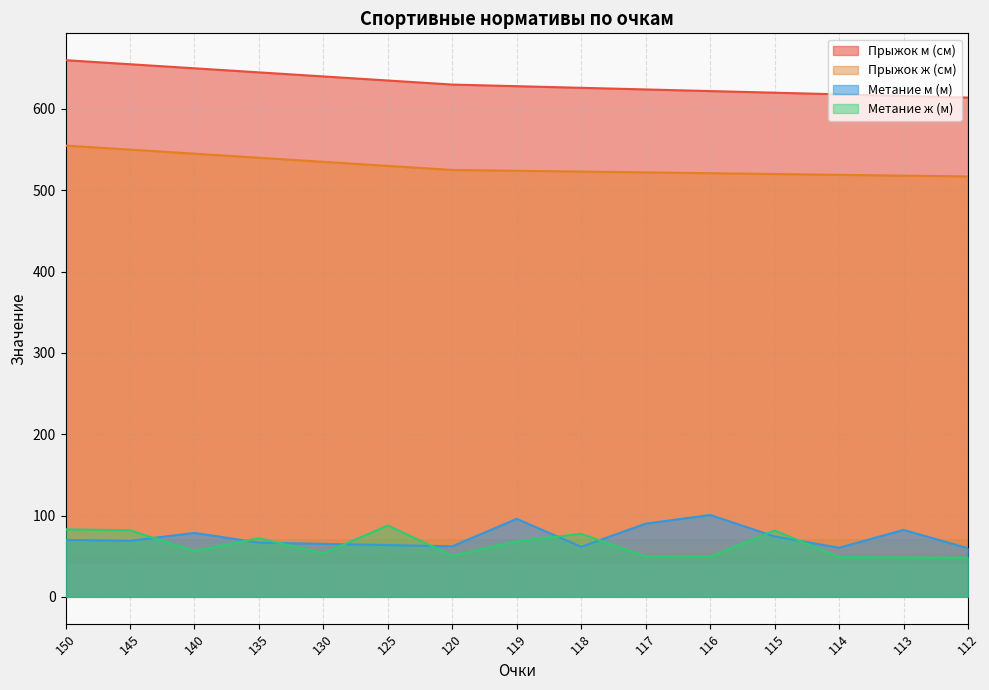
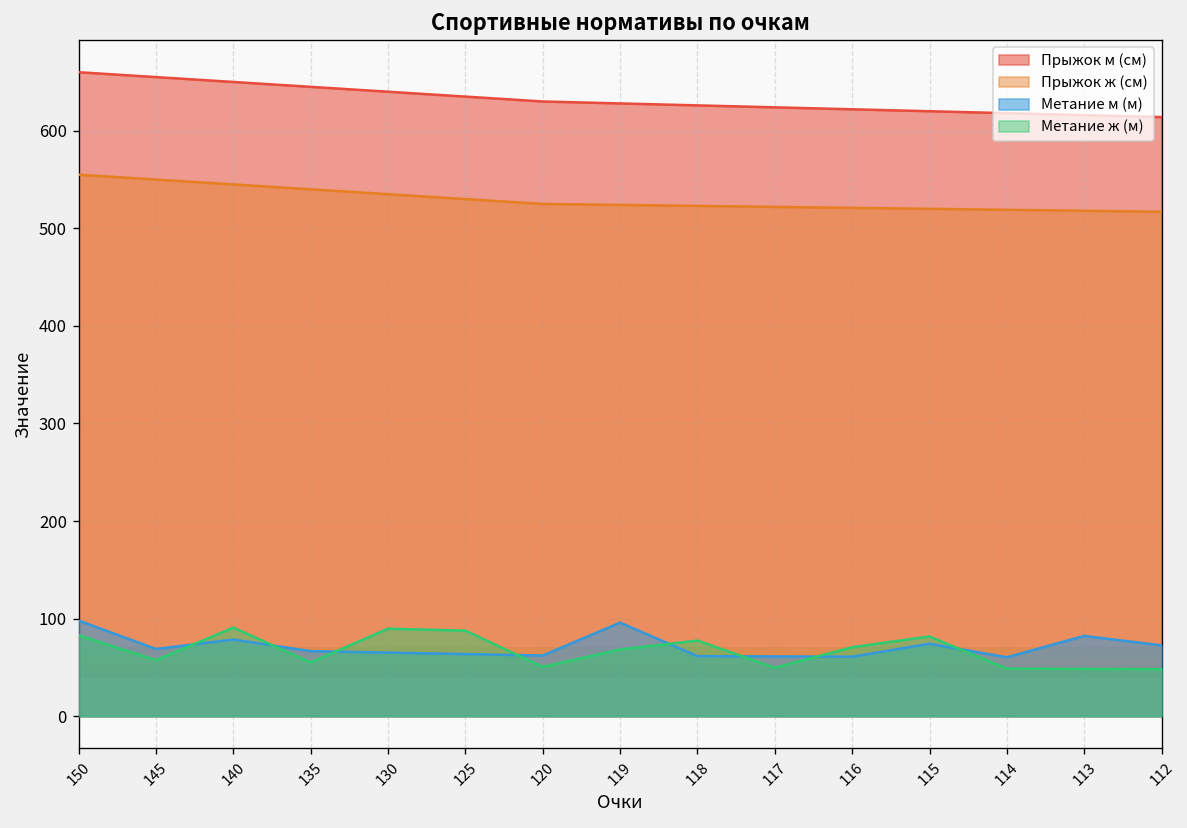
  {
    "Метание м (м)": {
-     "150": 70,
+     "150": 100,
      "145": 70,
      "140": 80,
      "135": 70,
      "130": 70,
      "125": 60,
      "120": 60,
      "119": 100,
      "118": 60,
-     "117": 90,
-     "116": 100,
+     "117": 60,
+     "116": 60,
      "115": 70,
      "114": 60,
      "113": 80,
-     "112": 60
+     "112": 70
    },
    "Метание ж (м)": {
      "150": 80,
-     "145": 80,
-     "140": 60,
-     "135": 70,
-     "130": 50,
+     "145": 60,
+     "140": 90,
+     "135": 60,
+     "130": 90,
      "125": 90,
      "120": 50,
      "119": 70,
      "118": 80,
      "117": 50,
-     "116": 50,
+     "116": 70,
      "115": 80,
      "114": 50,
      "113": 50,
      "112": 50
    }
  }
